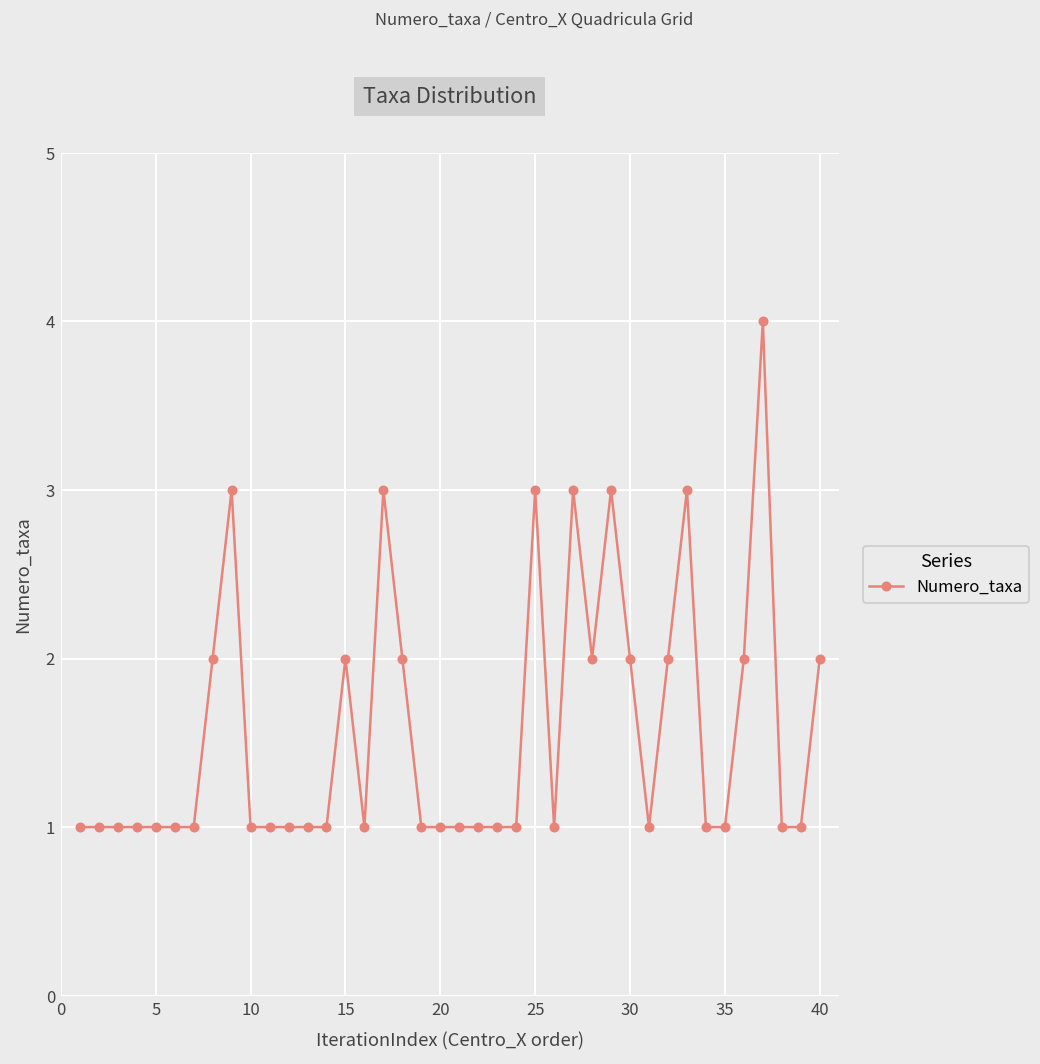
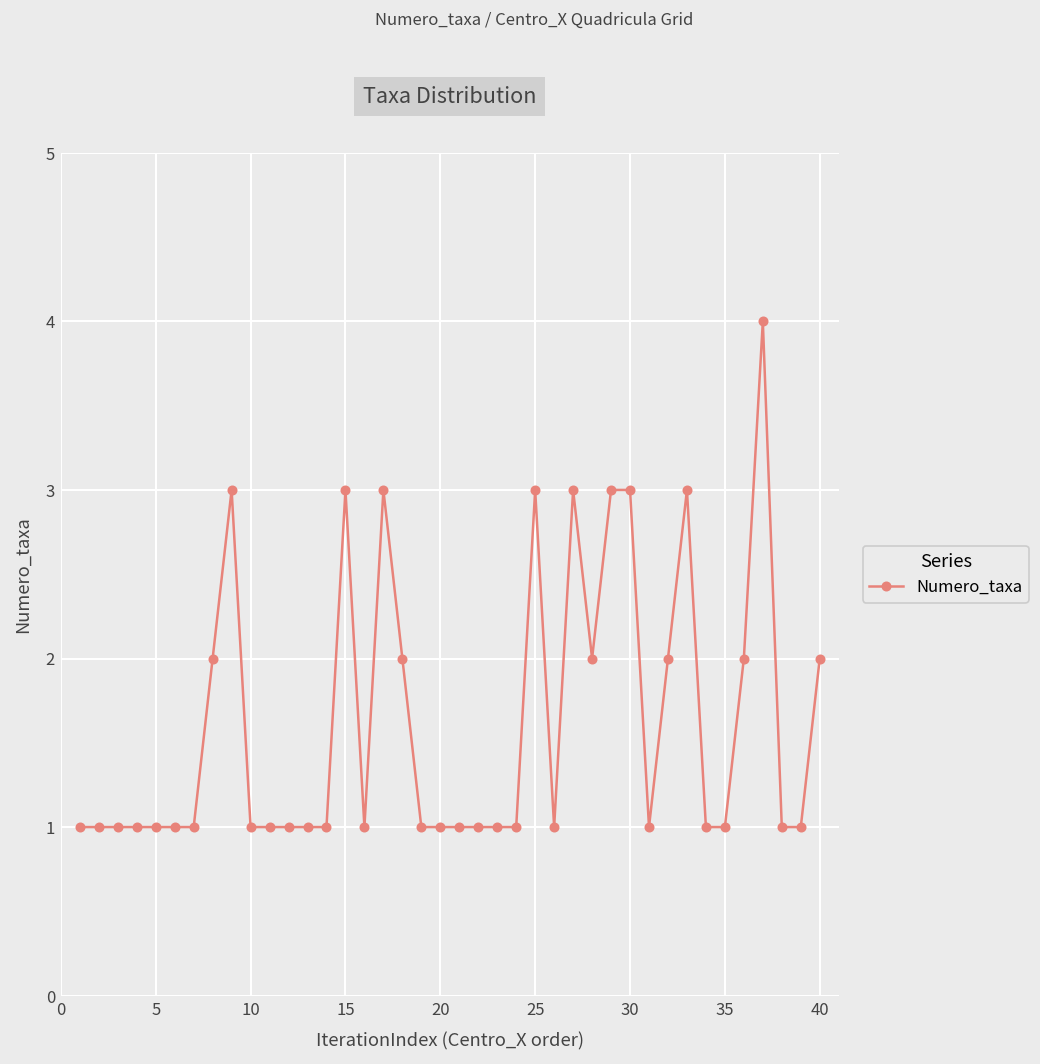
  {
    "5": 1,
    "10": 1,
-   "15": 2,
+   "15": 3,
    "20": 1,
    "25": 3,
-   "30": 2,
+   "30": 3,
    "35": 1,
    "40": 2
  }
